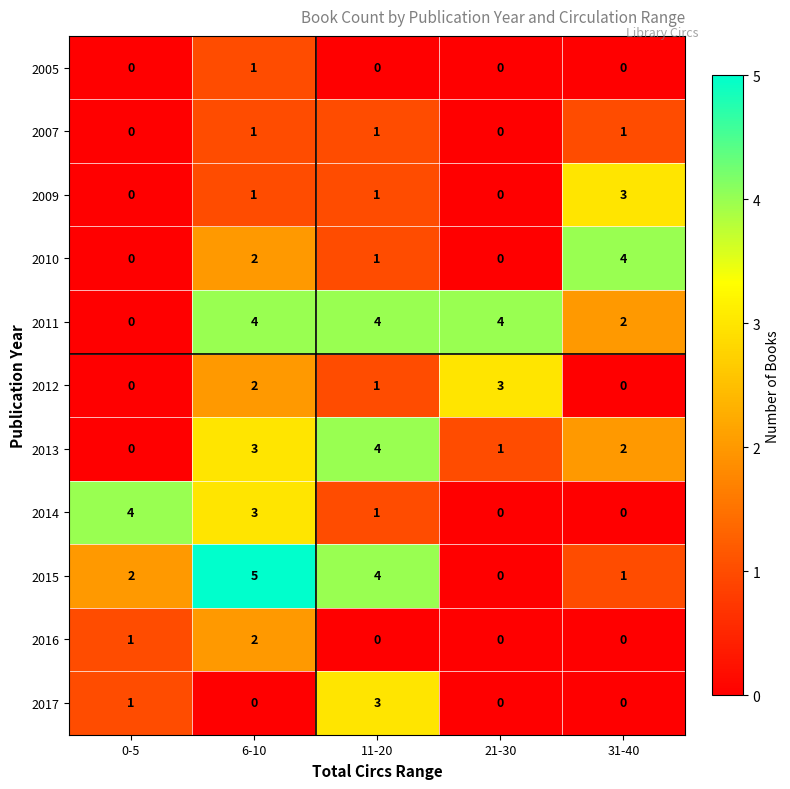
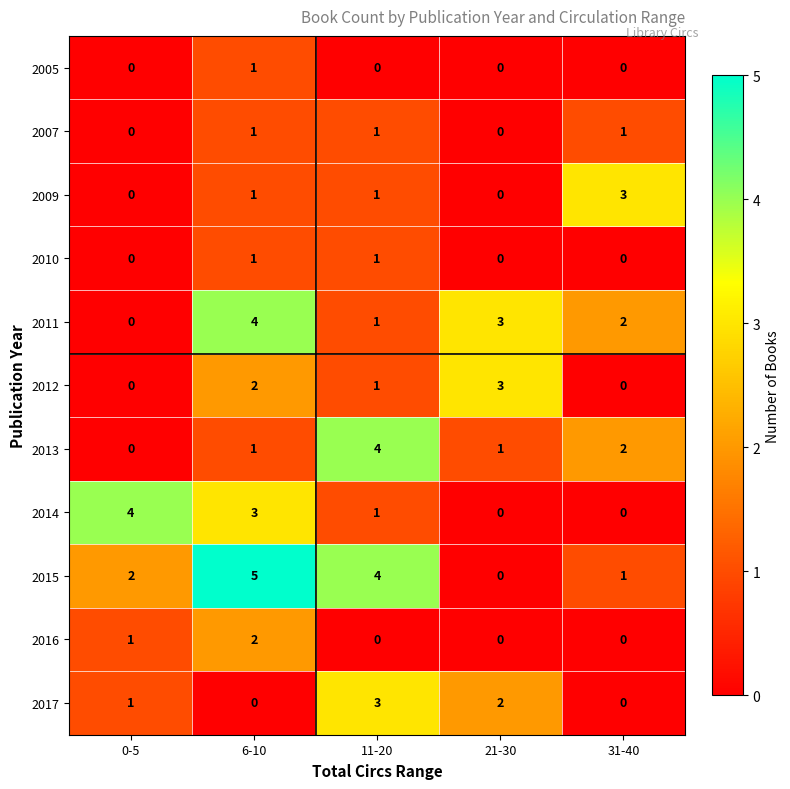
  {
    "2005": {
      "0-5": 0,
      "6-10": 1,
      "11-20": 0,
      "21-30": 0,
      "31-40": 0
    },
    "2007": {
      "0-5": 0,
      "6-10": 1,
      "11-20": 1,
      "21-30": 0,
      "31-40": 1
    },
    "2009": {
      "0-5": 0,
      "6-10": 1,
      "11-20": 1,
      "21-30": 0,
      "31-40": 3
    },
    "2010": {
      "0-5": 0,
-     "6-10": 2,
+     "6-10": 1,
      "11-20": 1,
      "21-30": 0,
-     "31-40": 4
+     "31-40": 0
    },
    "2011": {
      "0-5": 0,
      "6-10": 4,
-     "11-20": 4,
-     "21-30": 4,
+     "11-20": 1,
+     "21-30": 3,
      "31-40": 2
    },
    "2012": {
      "0-5": 0,
      "6-10": 2,
      "11-20": 1,
      "21-30": 3,
      "31-40": 0
    },
    "2013": {
      "0-5": 0,
-     "6-10": 3,
+     "6-10": 1,
      "11-20": 4,
      "21-30": 1,
      "31-40": 2
    },
    "2014": {
      "0-5": 4,
      "6-10": 3,
      "11-20": 1,
      "21-30": 0,
      "31-40": 0
    },
    "2015": {
      "0-5": 2,
      "6-10": 5,
      "11-20": 4,
      "21-30": 0,
      "31-40": 1
    },
    "2016": {
      "0-5": 1,
      "6-10": 2,
      "11-20": 0,
      "21-30": 0,
      "31-40": 0
    },
    "2017": {
      "0-5": 1,
      "6-10": 0,
      "11-20": 3,
-     "21-30": 0,
+     "21-30": 2,
      "31-40": 0
    }
  }
